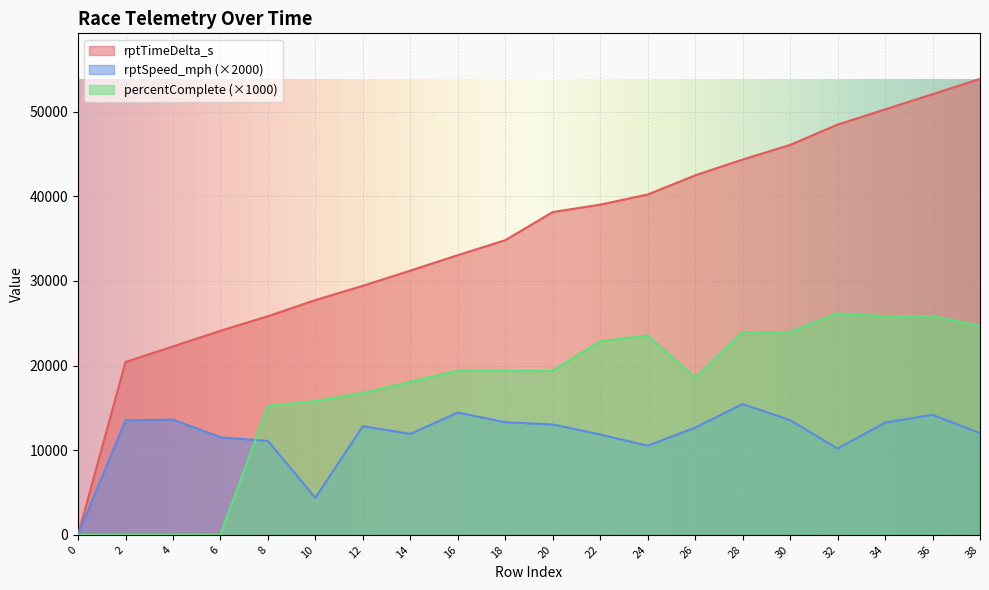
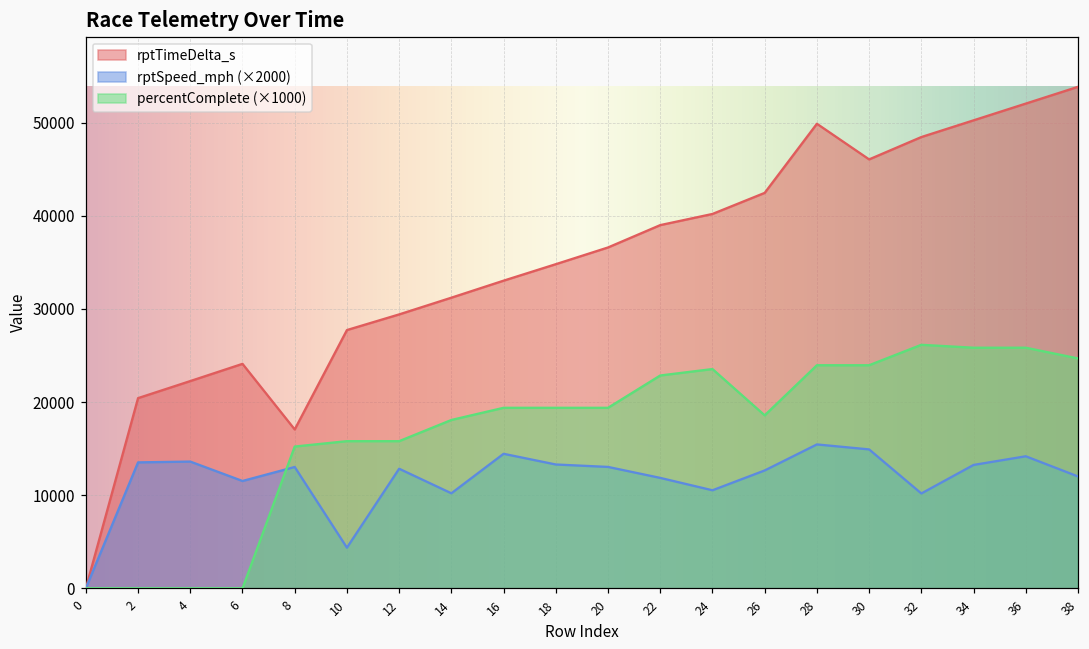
  {
    "rptTimeDelta_s": {
      "2": 20000,
      "4": 22000,
      "6": 24000,
-     "8": 26000,
+     "8": 17000,
      "10": 28000,
      "12": 29000,
      "14": 31000,
      "16": 33000,
      "18": 35000,
-     "20": 38000,
+     "20": 37000,
      "22": 39000,
      "24": 40000,
      "26": 42000,
-     "28": 44000,
+     "28": 50000,
      "30": 46000,
      "32": 48000,
      "34": 50000,
      "36": 52000,
      "38": 54000
    },
    "rptSpeed_mph (×2000)": {
      "2": 14000,
      "4": 14000,
      "6": 12000,
-     "8": 11000,
+     "8": 13000,
      "10": 4000,
      "12": 13000,
-     "14": 12000,
+     "14": 10000,
      "16": 14000,
      "18": 13000,
      "20": 13000,
      "22": 12000,
      "24": 11000,
      "26": 13000,
      "28": 15000,
-     "30": 14000,
+     "30": 15000,
      "32": 10000,
      "34": 13000,
      "36": 14000,
      "38": 12000
    },
    "percentComplete (×1000)": {
      "2": 0,
      "4": 0,
      "6": 0,
      "8": 15000,
      "10": 16000,
-     "12": 17000,
+     "12": 16000,
      "14": 18000,
      "16": 19000,
      "18": 19000,
      "20": 19000,
      "22": 23000,
      "24": 24000,
      "26": 19000,
      "28": 24000,
      "30": 24000,
      "32": 26000,
      "34": 26000,
      "36": 26000,
      "38": 25000
    }
  }
